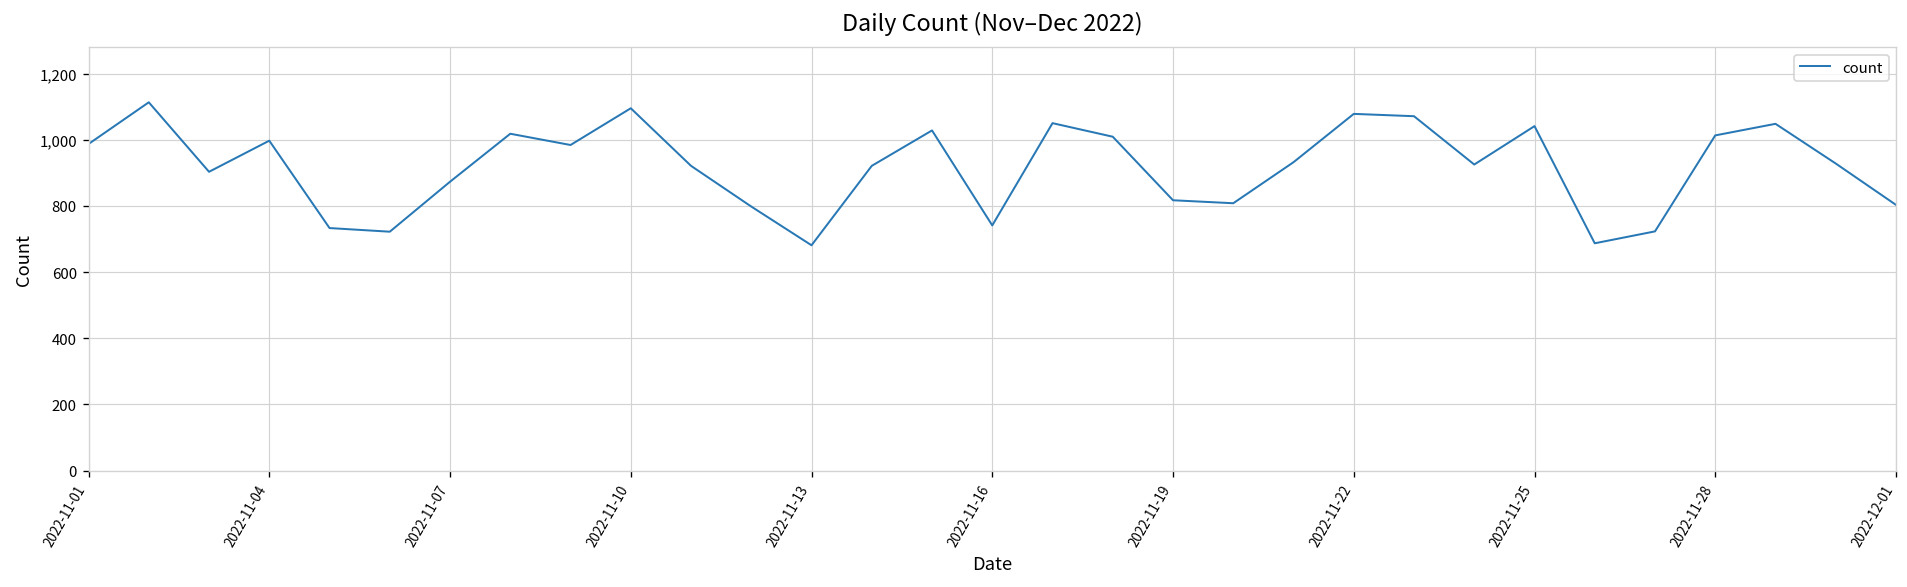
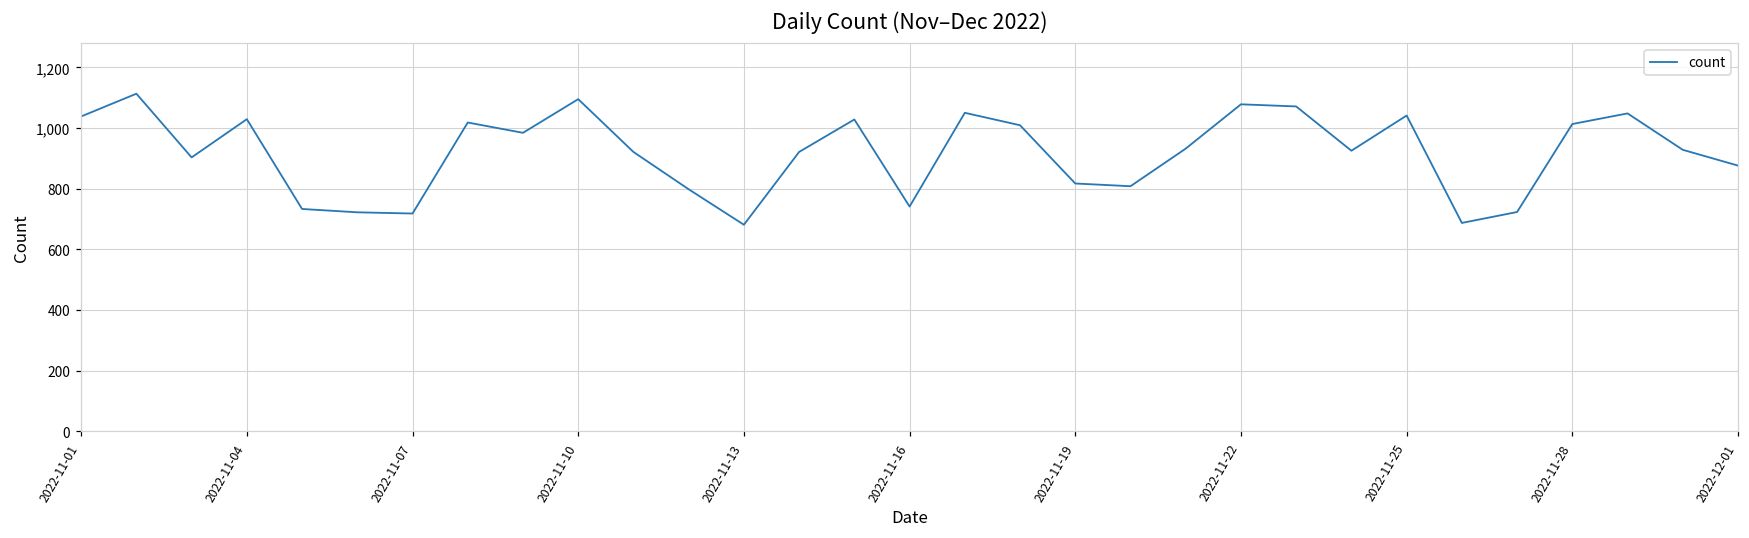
  {
-   "2022-11-01": "990",
-   "2022-11-04": "1,000",
-   "2022-11-07": "870",
+   "2022-11-01": "1,040",
+   "2022-11-04": "1,030",
+   "2022-11-07": "720",
    "2022-11-10": "1,100",
    "2022-11-13": "680",
    "2022-11-16": "740",
    "2022-11-19": "820",
    "2022-11-22": "1,080",
    "2022-11-25": "1,040",
    "2022-11-28": "1,010",
-   "2022-12-01": "800"
+   "2022-12-01": "880"
  }
